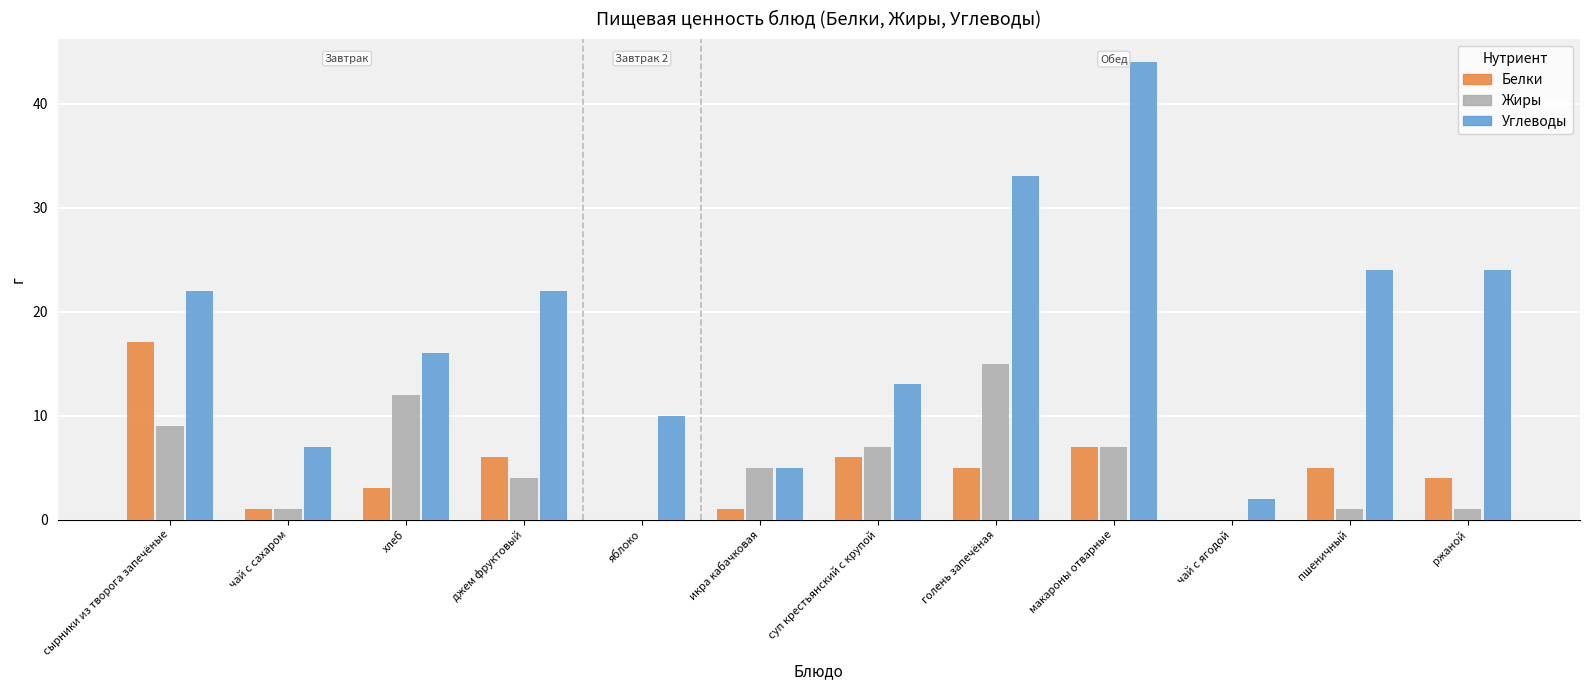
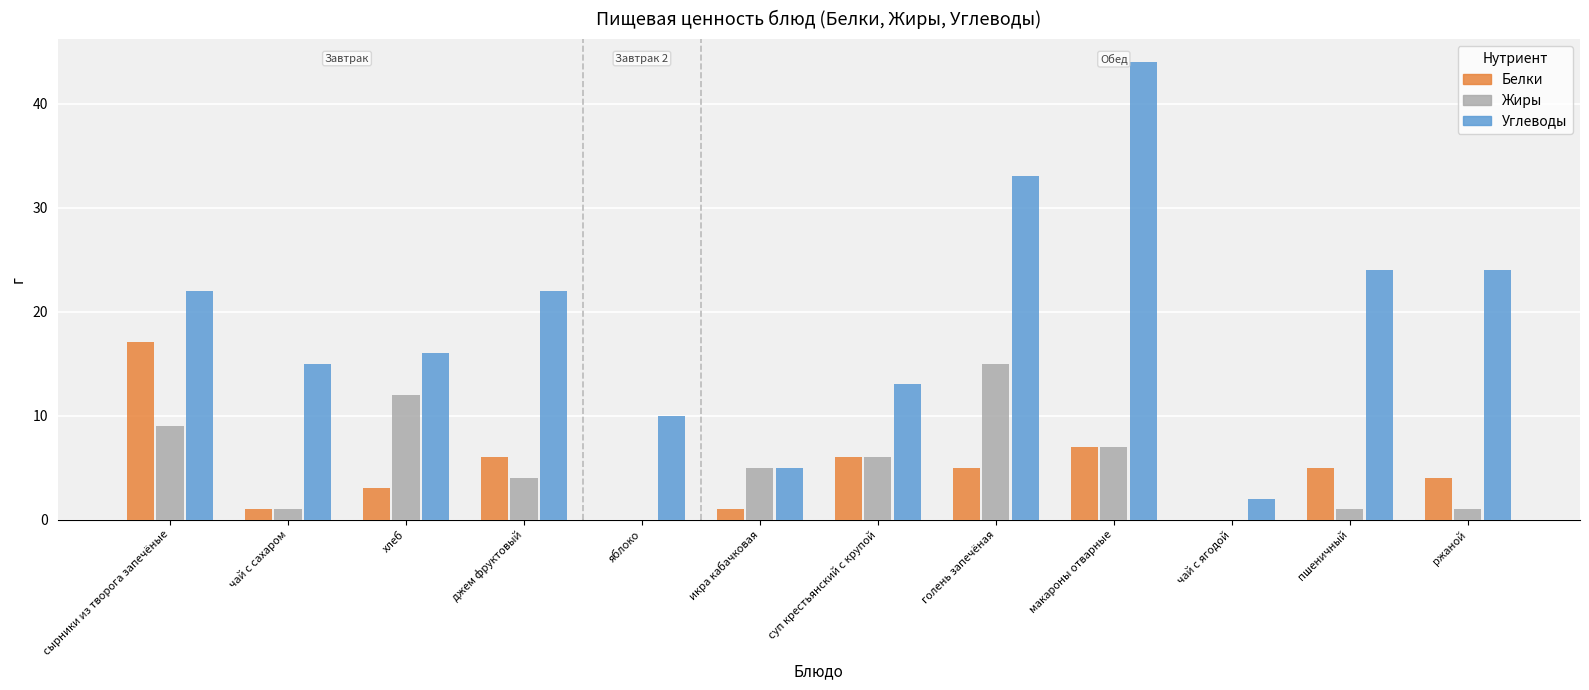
  {
    "Белки": {
      "сырники из творога запечёные": 17,
      "чай с сахаром": 1,
      "хлеб": 3,
      "джем фруктовый": 6,
      "яблоко": 0,
      "икра кабачковая": 1,
      "суп крестьянский с крупой": 6,
      "голень запечёная": 5,
      "макароны отварные": 7,
      "чай с ягодой": 0,
      "пшеничный": 5,
      "ржаной": 4
    },
    "Жиры": {
      "сырники из творога запечёные": 9,
      "чай с сахаром": 1,
      "хлеб": 12,
      "джем фруктовый": 4,
      "яблоко": 0,
      "икра кабачковая": 5,
-     "суп крестьянский с крупой": 7,
+     "суп крестьянский с крупой": 6,
      "голень запечёная": 15,
      "макароны отварные": 7,
      "чай с ягодой": 0,
      "пшеничный": 1,
      "ржаной": 1
    },
    "Углеводы": {
      "сырники из творога запечёные": 22,
-     "чай с сахаром": 7,
+     "чай с сахаром": 15,
      "хлеб": 16,
      "джем фруктовый": 22,
      "яблоко": 10,
      "икра кабачковая": 5,
      "суп крестьянский с крупой": 13,
      "голень запечёная": 33,
      "макароны отварные": 44,
      "чай с ягодой": 2,
      "пшеничный": 24,
      "ржаной": 24
    }
  }
